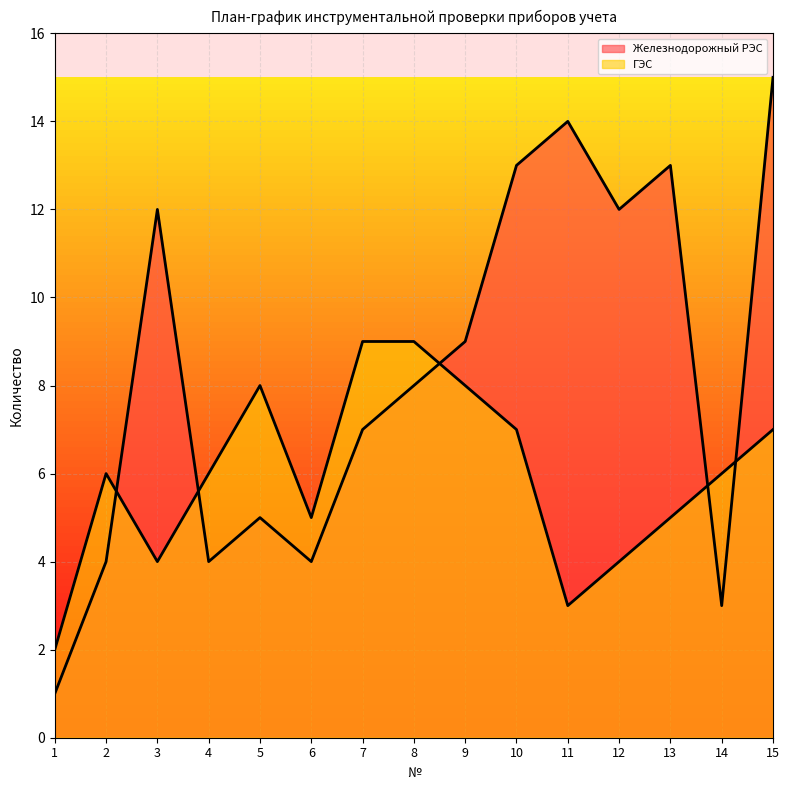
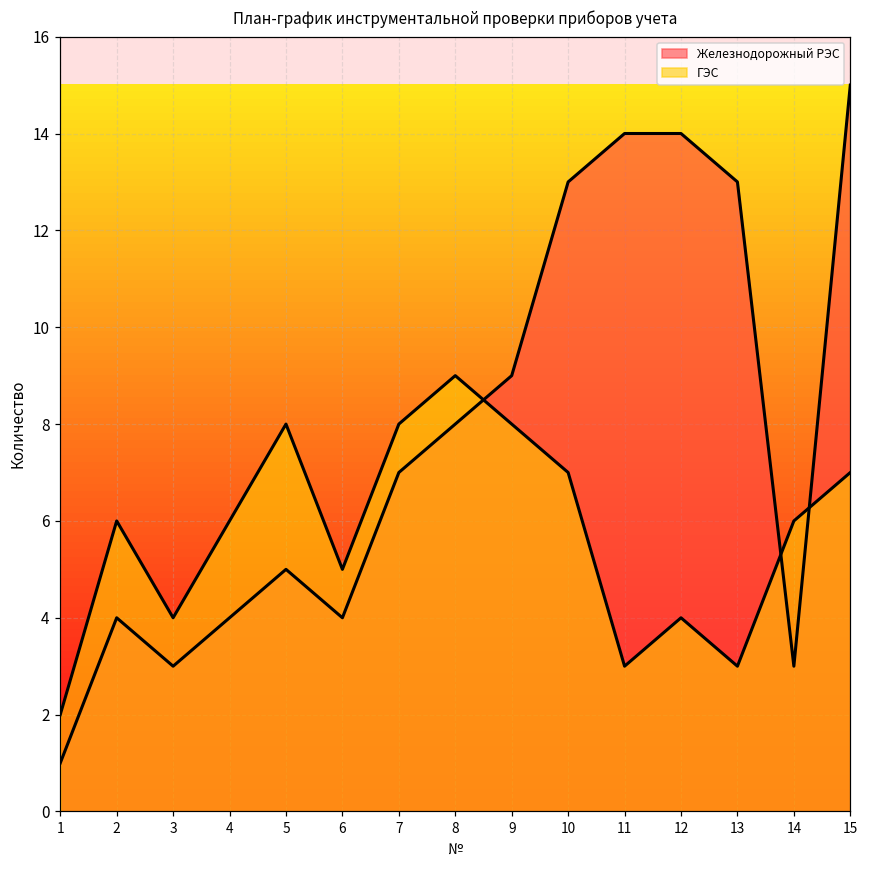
  {
    "Железнодорожный РЭС": {
      "1": 1,
      "2": 4,
-     "3": 12,
+     "3": 3,
      "4": 4,
      "5": 5,
      "6": 4,
      "7": 7,
      "8": 8,
      "9": 9,
      "10": 13,
      "11": 14,
-     "12": 12,
+     "12": 14,
      "13": 13,
      "14": 3,
      "15": 15
    },
    "ГЭС": {
      "1": 2,
      "2": 6,
      "3": 4,
      "4": 6,
      "5": 8,
      "6": 5,
-     "7": 9,
+     "7": 8,
      "8": 9,
      "9": 8,
      "10": 7,
      "11": 3,
      "12": 4,
-     "13": 5,
+     "13": 3,
      "14": 6,
      "15": 7
    }
  }
